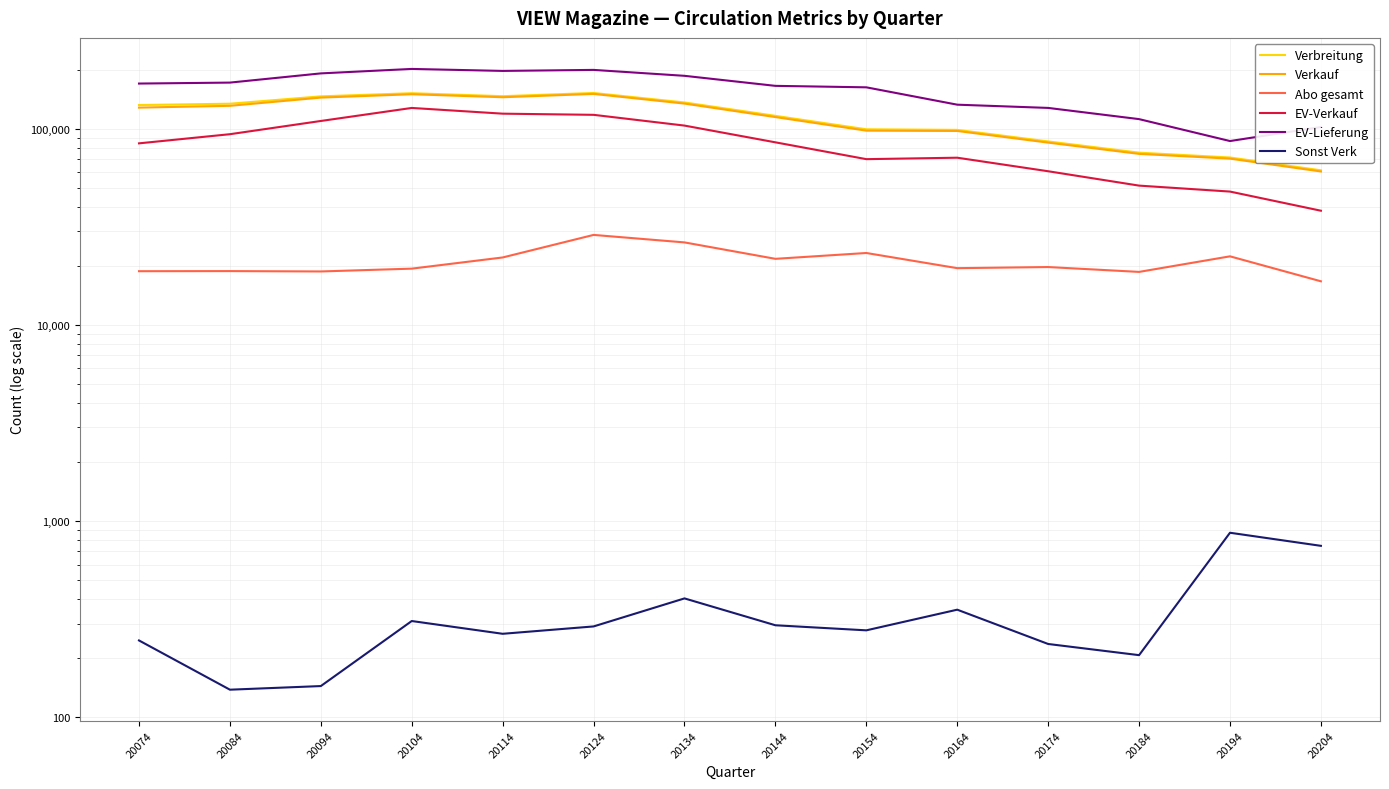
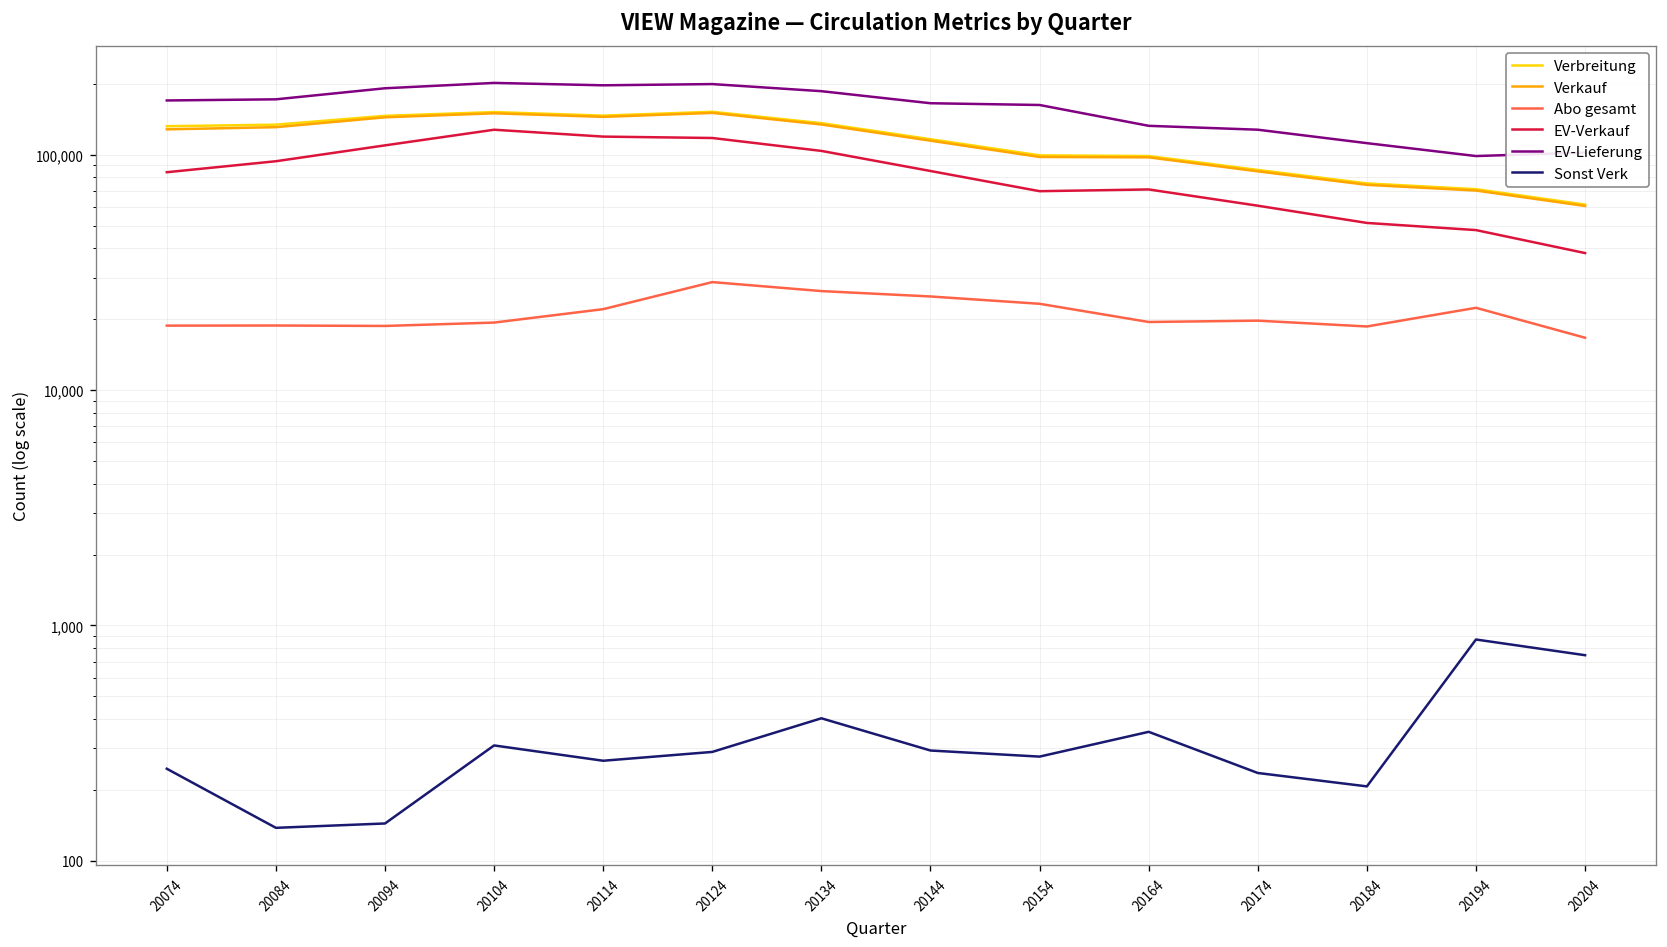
  {
    "Abo gesamt": {
      "20074": "19,000",
      "20084": "19,000",
      "20094": "19,000",
      "20104": "19,000",
      "20114": "22,000",
      "20124": "29,000",
      "20134": "26,000",
-     "20144": "22,000",
+     "20144": "25,000",
      "20154": "23,000",
      "20164": "19,000",
      "20174": "20,000",
      "20184": "19,000",
      "20194": "22,000",
      "20204": "17,000"
    },
    "EV-Verkauf": {
      "20074": "84,000",
      "20084": "90,000",
      "20094": "110,000",
      "20104": "130,000",
      "20114": "120,000",
      "20124": "120,000",
      "20134": "100,000",
      "20144": "90,000",
      "20154": "70,000",
      "20164": "71,000",
      "20174": "61,000",
      "20184": "51,000",
      "20194": "48,000",
      "20204": "38,000"
    },
    "EV-Lieferung": {
      "20074": "170,000",
      "20084": "170,000",
      "20094": "190,000",
      "20104": "200,000",
      "20114": "200,000",
      "20124": "200,000",
      "20134": "190,000",
      "20144": "170,000",
      "20154": "160,000",
      "20164": "130,000",
      "20174": "130,000",
      "20184": "110,000",
-     "20194": "90,000"
+     "20194": "100,000"
    },
    "Sonst Verk": {
      "20074": "250",
      "20084": "140",
      "20094": "140",
      "20104": "310",
      "20114": "270",
      "20124": "290",
      "20134": "400",
      "20144": "290",
      "20154": "280",
      "20164": "350",
      "20174": "240",
      "20184": "210",
      "20194": "900",
      "20204": "750"
    }
  }
